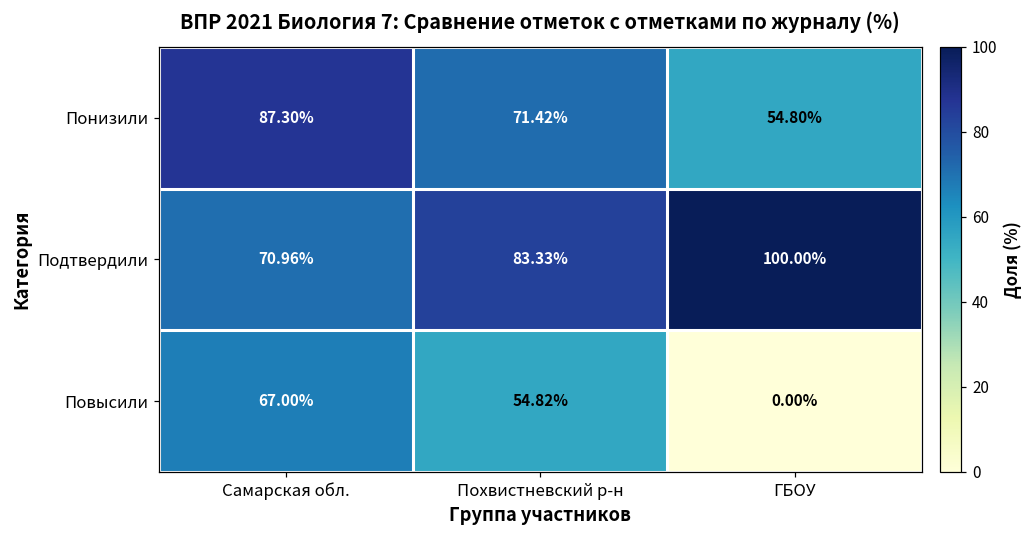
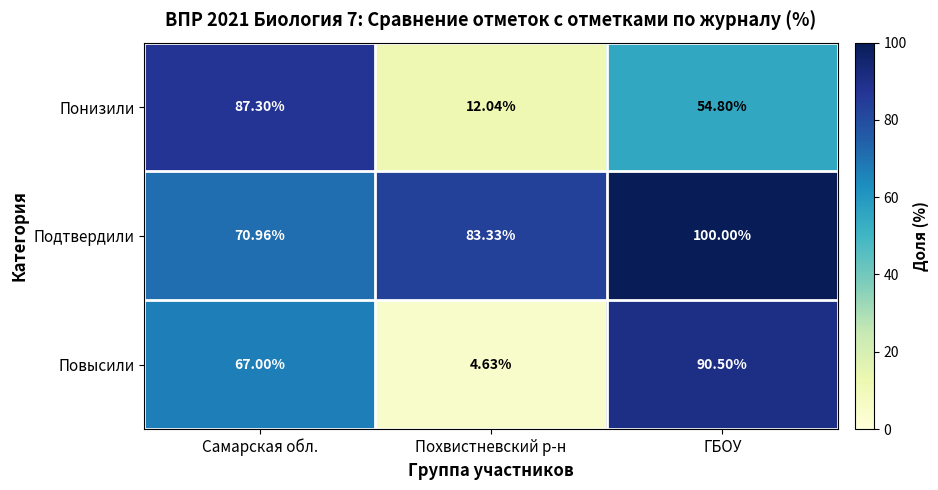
  {
    "Понизили": {
      "Самарская обл.": "87.30%",
-     "Похвистневский р-н": "71.42%",
+     "Похвистневский р-н": "12.04%",
      "ГБОУ": "54.80%"
    },
    "Подтвердили": {
      "Самарская обл.": "70.96%",
      "Похвистневский р-н": "83.33%",
      "ГБОУ": "100.00%"
    },
    "Повысили": {
      "Самарская обл.": "67.00%",
-     "Похвистневский р-н": "54.82%",
-     "ГБОУ": "0.00%"
+     "Похвистневский р-н": "4.63%",
+     "ГБОУ": "90.50%"
    }
  }
